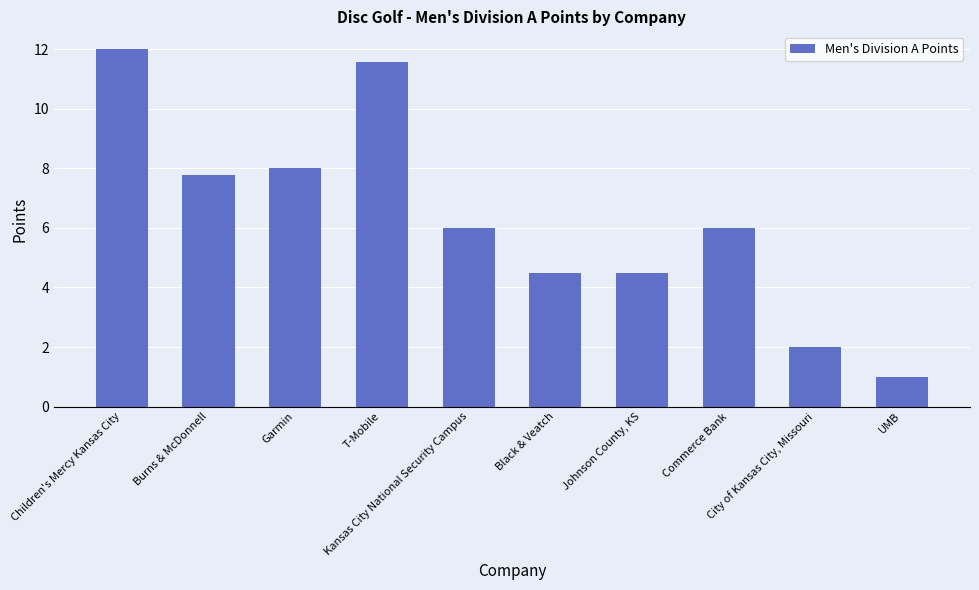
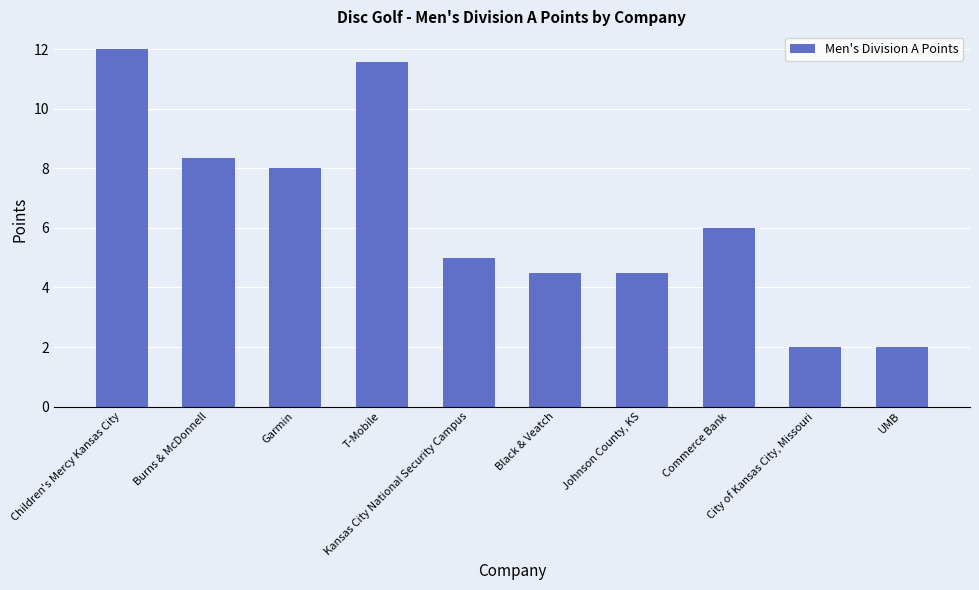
  {
    "Children's Mercy Kansas City": 12.0,
-   "Burns & McDonnell": 7.8,
+   "Burns & McDonnell": 8.3,
    "Garmin": 8.0,
    "T-Mobile": 11.6,
-   "Kansas City National Security Campus": 6,
+   "Kansas City National Security Campus": 5,
    "Black & Veatch": 4.5,
    "Johnson County, KS": 4.5,
    "Commerce Bank": 6.0,
    "City of Kansas City, Missouri": 2.0,
-   "UMB": 1
+   "UMB": 2
  }
